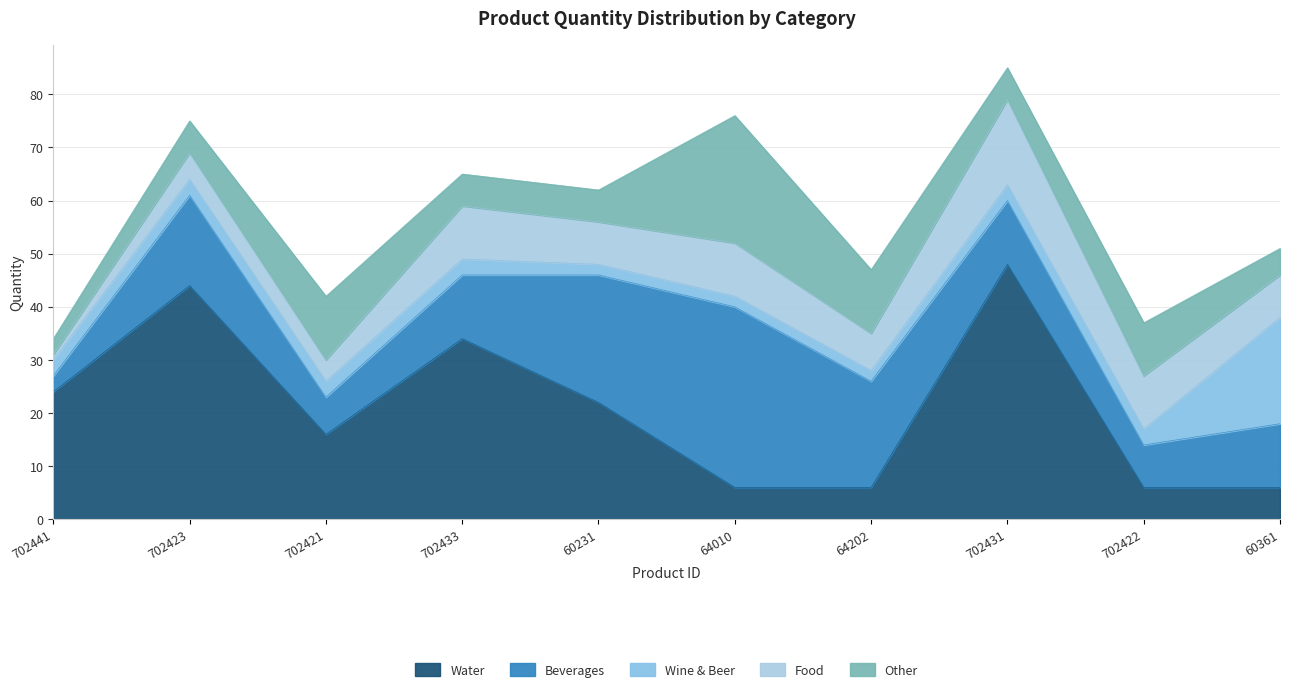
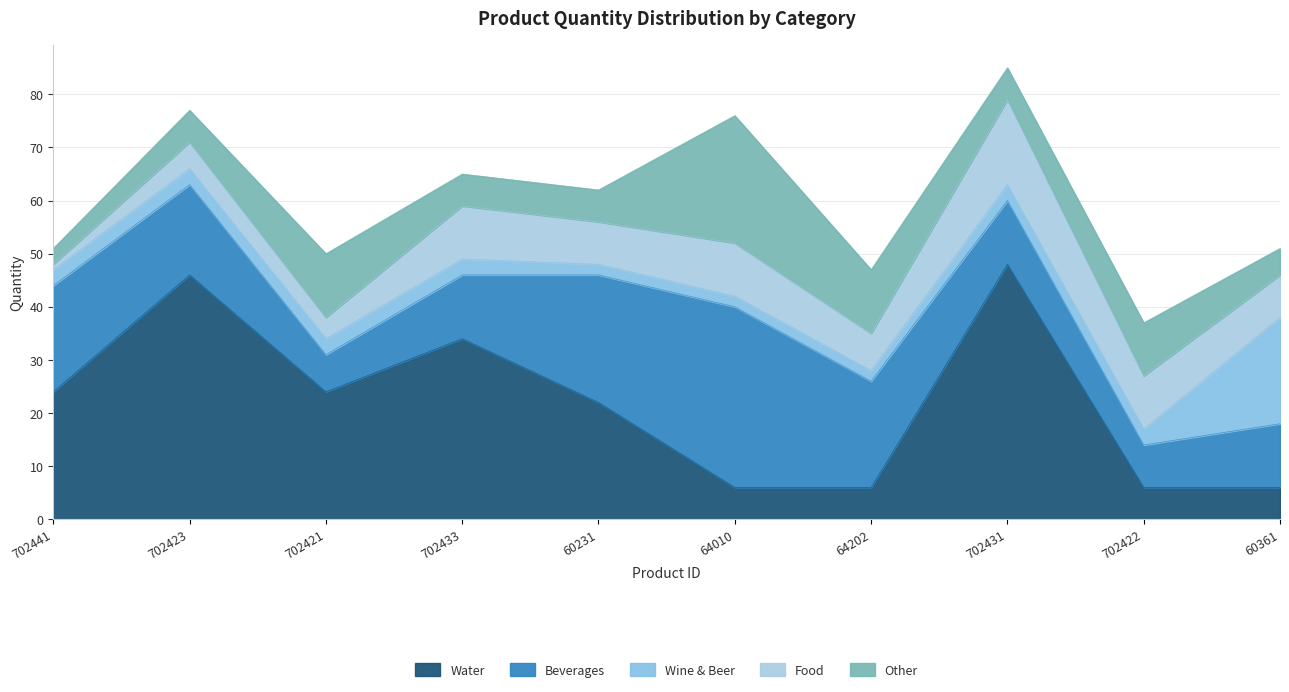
  {
    "Water": {
      "702441": 24,
-     "702423": 44,
-     "702421": 16,
+     "702423": 46,
+     "702421": 24,
      "702433": 34,
      "60231": 22,
      "64010": 6,
      "64202": 6,
      "702431": 48,
      "702422": 6,
      "60361": 6
    },
    "Beverages": {
-     "702441": 3,
+     "702441": 20,
      "702423": 17,
      "702421": 7,
      "702433": 12,
      "60231": 24,
      "64010": 34,
      "64202": 20,
      "702431": 12,
      "702422": 8,
      "60361": 12
    }
  }
